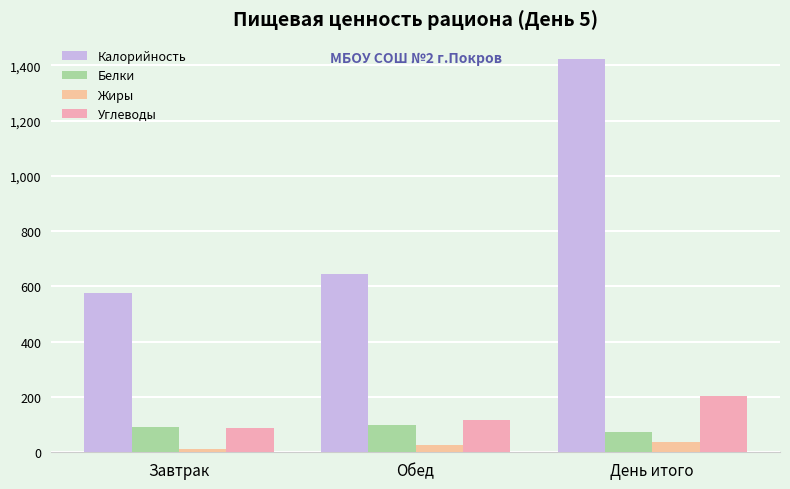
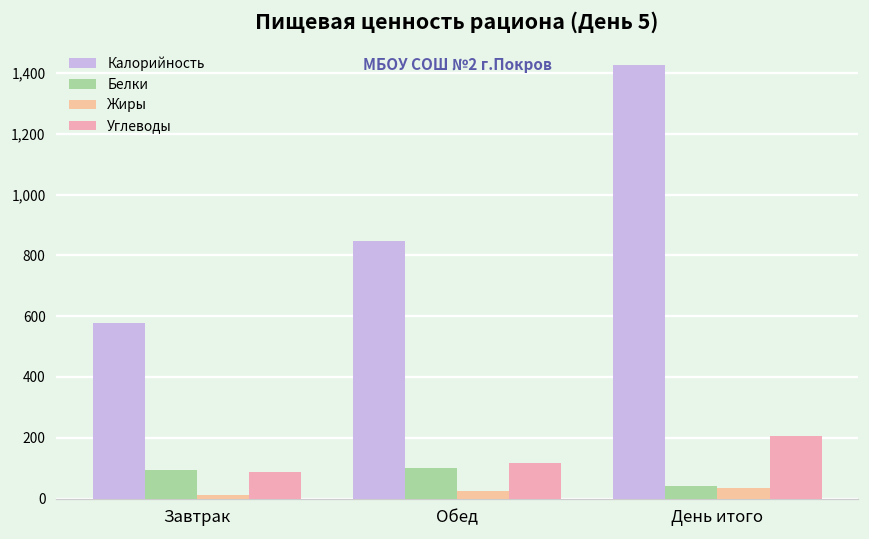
  {
    "Калорийность": {
      "Завтрак": "580",
-     "Обед": "650",
+     "Обед": "850",
      "День итого": "1,420"
    },
    "Белки": {
      "Завтрак": "90",
      "Обед": "100",
-     "День итого": "70"
+     "День итого": "40"
    }
  }
